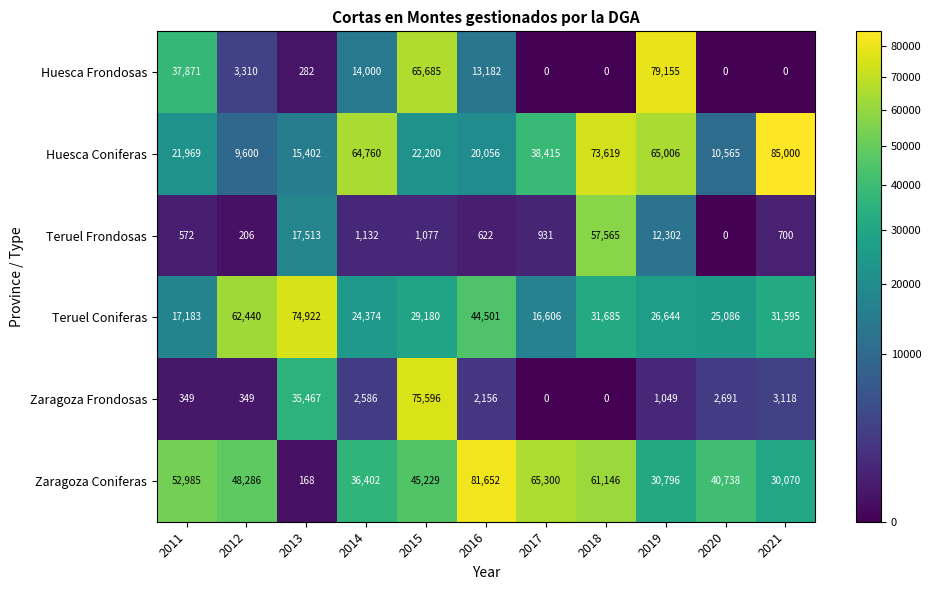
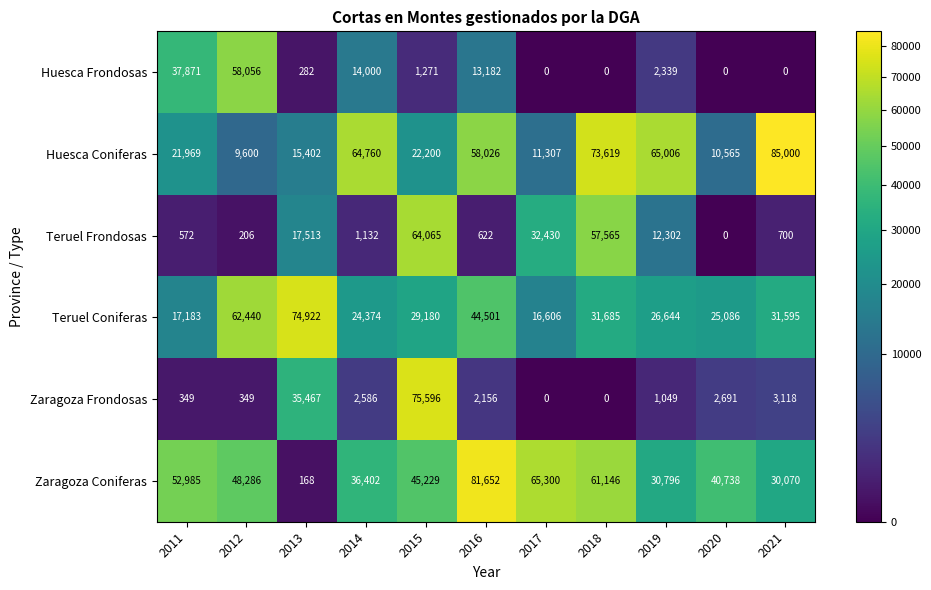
  {
    "Huesca Frondosas": {
      "2011": "37,871",
-     "2012": "3,310",
+     "2012": "58,056",
      "2013": "282",
      "2014": "14,000",
-     "2015": "65,685",
+     "2015": "1,271",
      "2016": "13,182",
      "2017": "0",
      "2018": "0",
-     "2019": "79,155",
+     "2019": "2,339",
      "2020": "0",
      "2021": "0"
    },
    "Huesca Coniferas": {
      "2011": "21,969",
      "2012": "9,600",
      "2013": "15,402",
      "2014": "64,760",
      "2015": "22,200",
-     "2016": "20,056",
-     "2017": "38,415",
+     "2016": "58,026",
+     "2017": "11,307",
      "2018": "73,619",
      "2019": "65,006",
      "2020": "10,565",
      "2021": "85,000"
    },
    "Teruel Frondosas": {
      "2011": "572",
      "2012": "206",
      "2013": "17,513",
      "2014": "1,132",
-     "2015": "1,077",
+     "2015": "64,065",
      "2016": "622",
-     "2017": "931",
+     "2017": "32,430",
      "2018": "57,565",
      "2019": "12,302",
      "2020": "0",
      "2021": "700"
    },
    "Teruel Coniferas": {
      "2011": "17,183",
      "2012": "62,440",
      "2013": "74,922",
      "2014": "24,374",
      "2015": "29,180",
      "2016": "44,501",
      "2017": "16,606",
      "2018": "31,685",
      "2019": "26,644",
      "2020": "25,086",
      "2021": "31,595"
    },
    "Zaragoza Frondosas": {
      "2011": "349",
      "2012": "349",
      "2013": "35,467",
      "2014": "2,586",
      "2015": "75,596",
      "2016": "2,156",
      "2017": "0",
      "2018": "0",
      "2019": "1,049",
      "2020": "2,691",
      "2021": "3,118"
    },
    "Zaragoza Coniferas": {
      "2011": "52,985",
      "2012": "48,286",
      "2013": "168",
      "2014": "36,402",
      "2015": "45,229",
      "2016": "81,652",
      "2017": "65,300",
      "2018": "61,146",
      "2019": "30,796",
      "2020": "40,738",
      "2021": "30,070"
    }
  }
